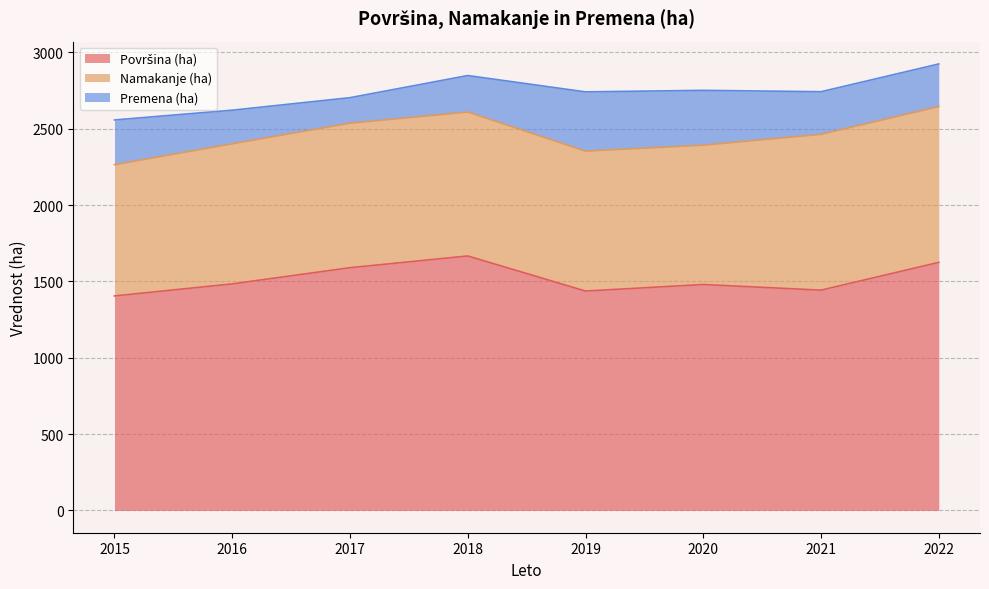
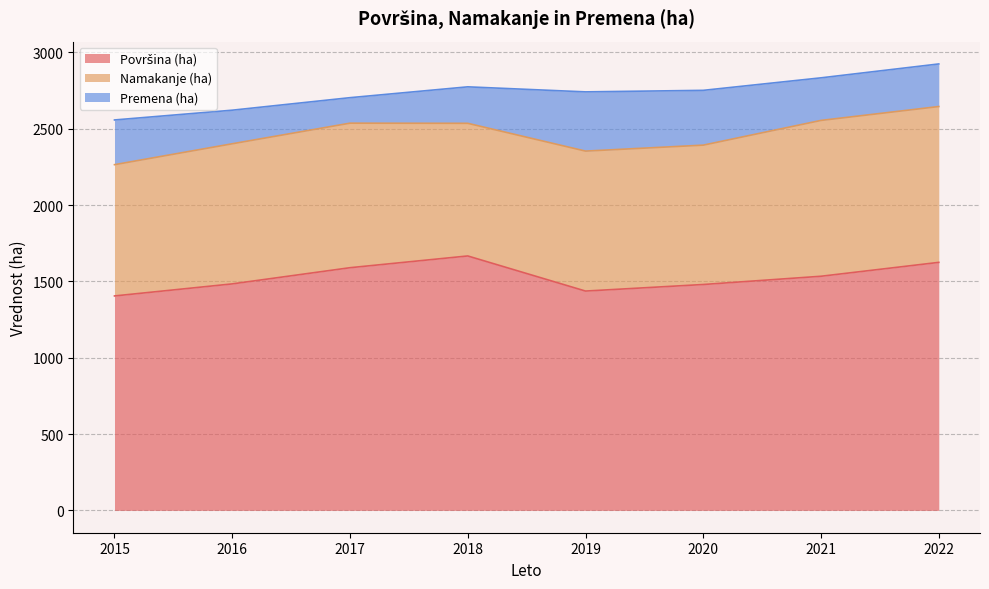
  {
    "Površina (ha)": {
      "2015": 1410,
      "2016": 1480,
      "2017": 1590,
      "2018": 1670,
      "2019": 1440,
      "2020": 1480,
-     "2021": 1440,
+     "2021": 1530,
      "2022": 1630
    },
    "Namakanje (ha)": {
      "2015": 860,
      "2016": 920,
      "2017": 950,
-     "2018": 940,
+     "2018": 870,
      "2019": 920,
      "2020": 910,
      "2021": 1020,
      "2022": 1020
    },
    "Premena (ha)": {
      "2015": 290,
      "2016": 220,
      "2017": 170,
      "2018": 240,
      "2019": 390,
      "2020": 360,
      "2021": 280,
      "2022": 280
    }
  }
